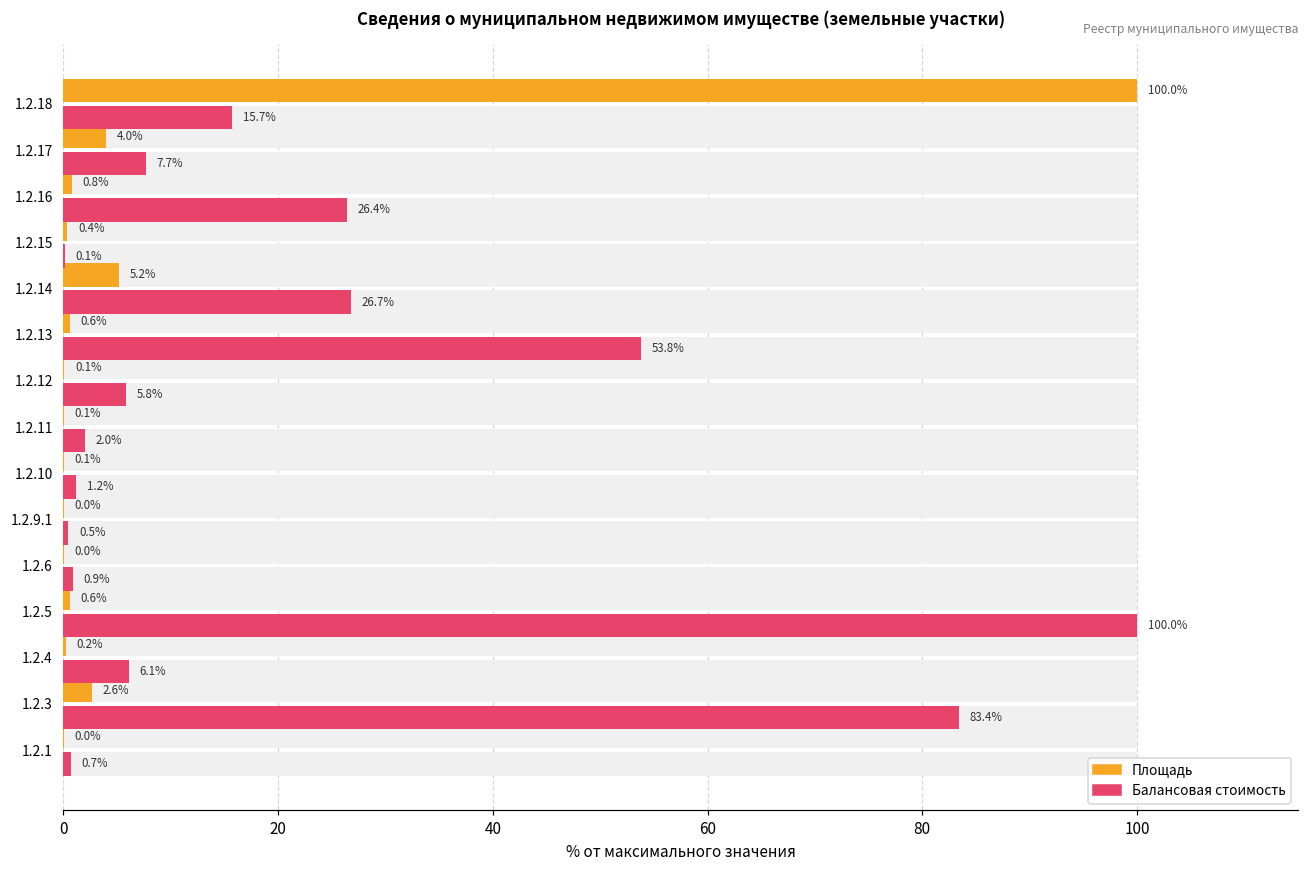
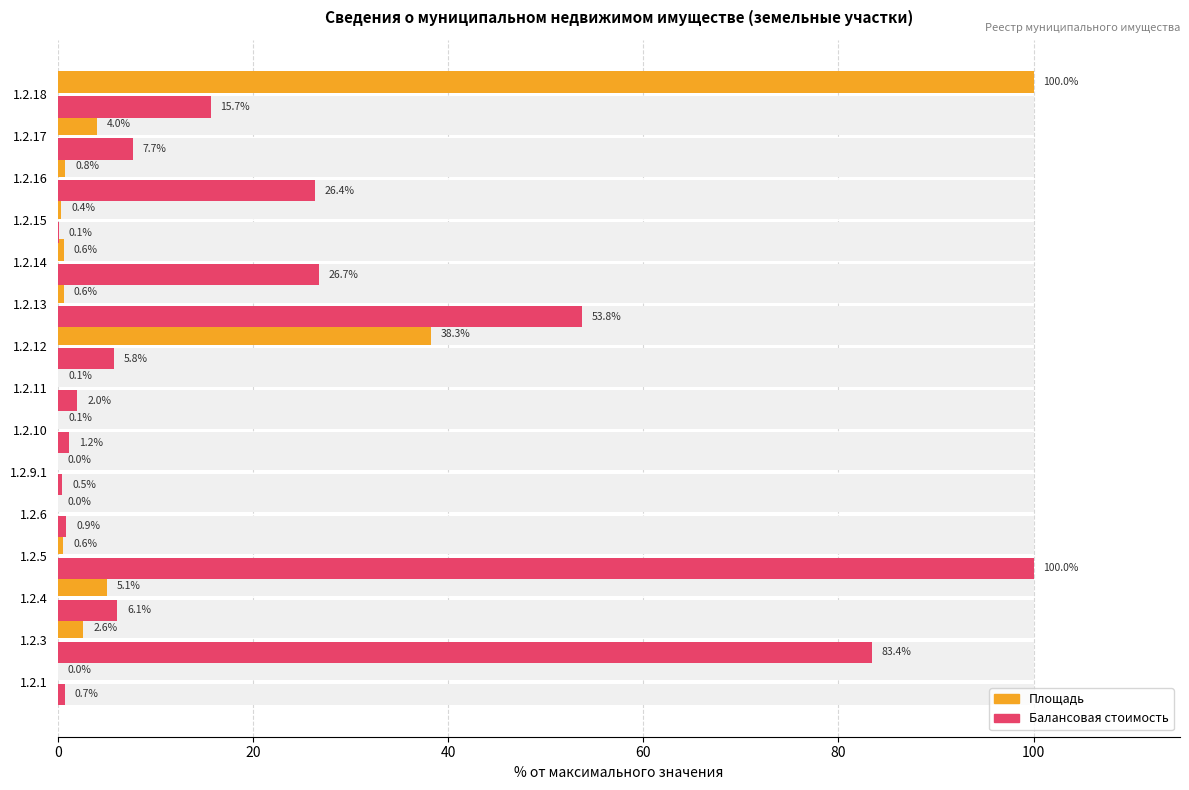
  {
    "Площадь": {
      "1.2.18": "100.0%",
-     "1.2.14": "5.2%",
-     "1.2.12": "0.1%",
+     "1.2.14": "0.6%",
+     "1.2.12": "38.3%",
      "1.2.9.1": "0.0%",
      "1.2.6": "0.0%",
-     "1.2.4": "0.2%",
+     "1.2.4": "5.1%",
      "1.2.1": "0.0%"
    },
    "Балансовая стоимость": {
      "1.2.5": "100.0%"
    }
  }
